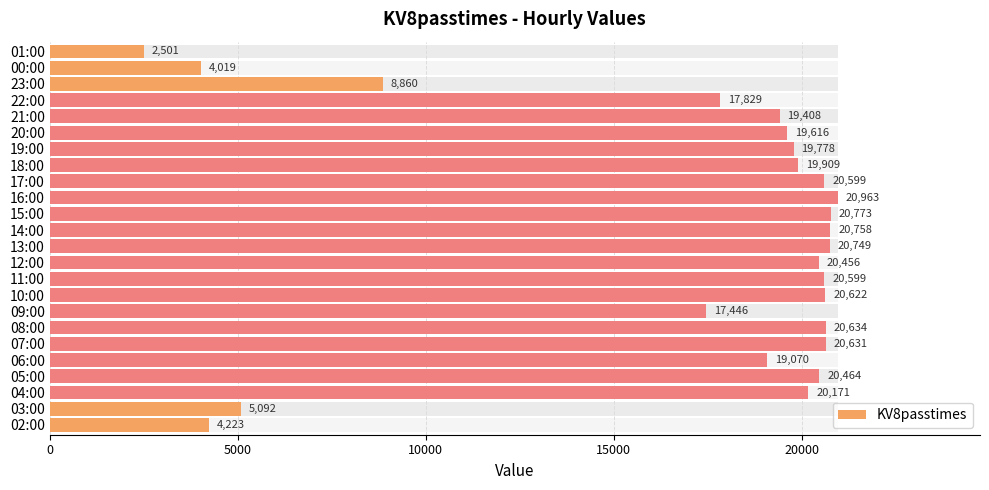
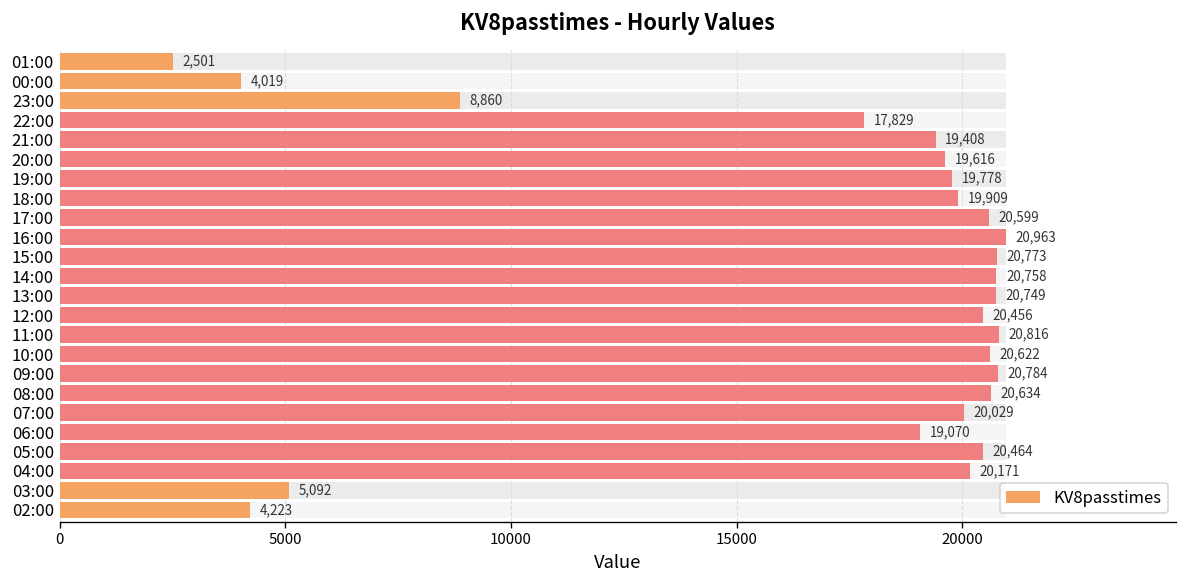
  {
    "KV8passtimes": {
      "16:00": "20,963",
-     "11:00": "20,599",
-     "09:00": "17,446",
-     "07:00": "20,631"
+     "11:00": "20,816",
+     "09:00": "20,784",
+     "07:00": "20,029"
    }
  }
